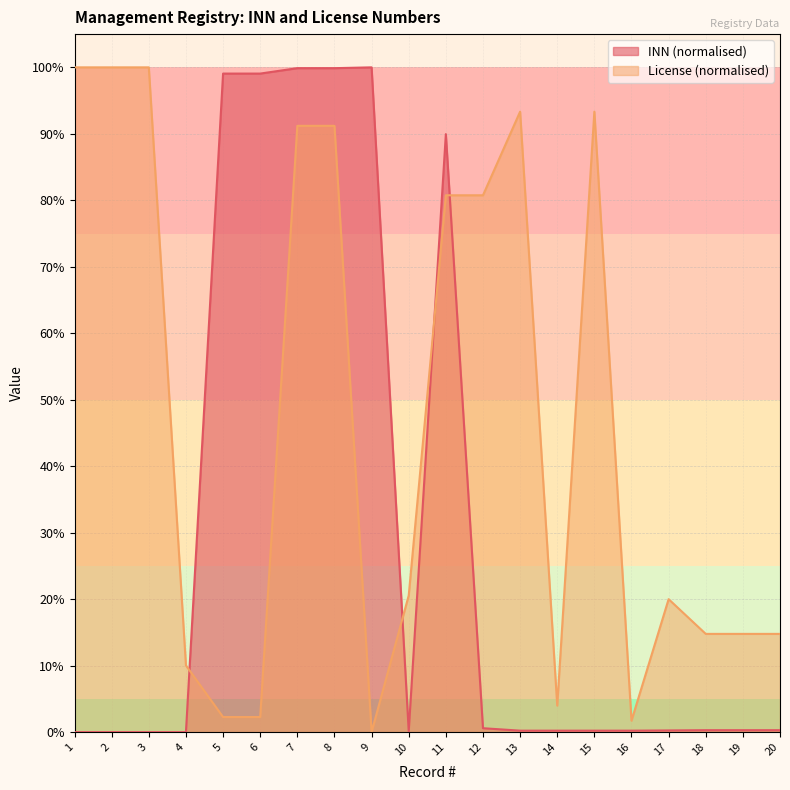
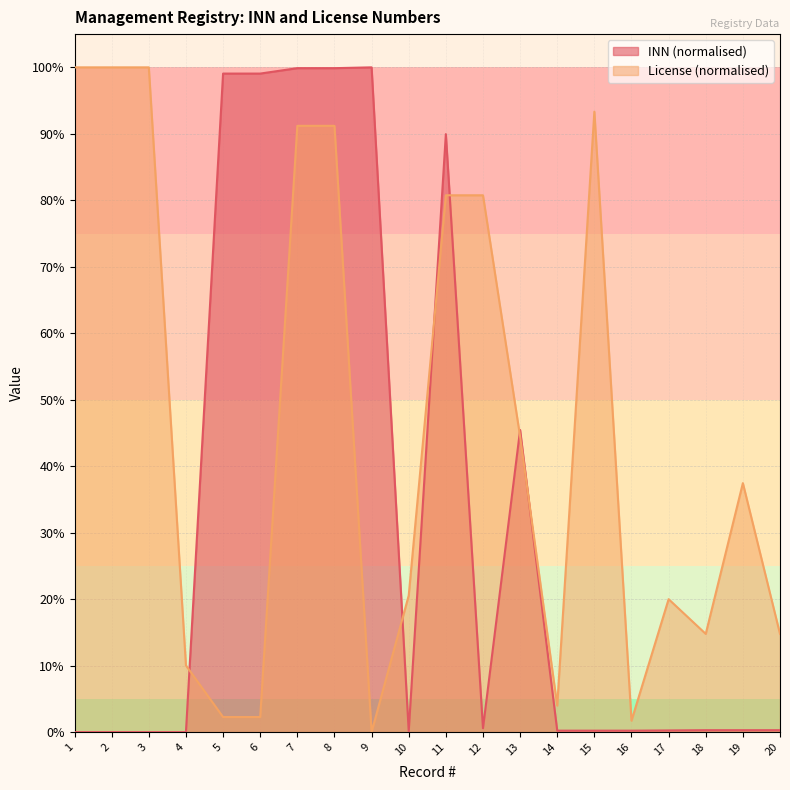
  {
    "INN (normalised)": {
      "1": "0%",
      "2": "0%",
      "3": "0%",
      "4": "0%",
      "5": "99%",
      "6": "99%",
      "7": "100%",
      "8": "100%",
      "9": "100%",
      "10": "0%",
      "11": "90%",
      "12": "1%",
-     "13": "0%",
+     "13": "45%",
      "14": "0%",
      "15": "0%",
      "16": "0%",
      "17": "0%",
      "18": "0%",
      "19": "0%",
      "20": "0%"
    },
    "License (normalised)": {
      "1": "100%",
      "2": "100%",
      "3": "100%",
      "4": "10%",
      "5": "2%",
      "6": "2%",
      "7": "91%",
      "8": "91%",
      "9": "0%",
      "10": "21%",
      "11": "81%",
      "12": "81%",
-     "13": "93%",
+     "13": "44%",
      "14": "4%",
      "15": "93%",
      "16": "2%",
      "17": "20%",
      "18": "15%",
-     "19": "15%",
+     "19": "37%",
      "20": "15%"
    }
  }
